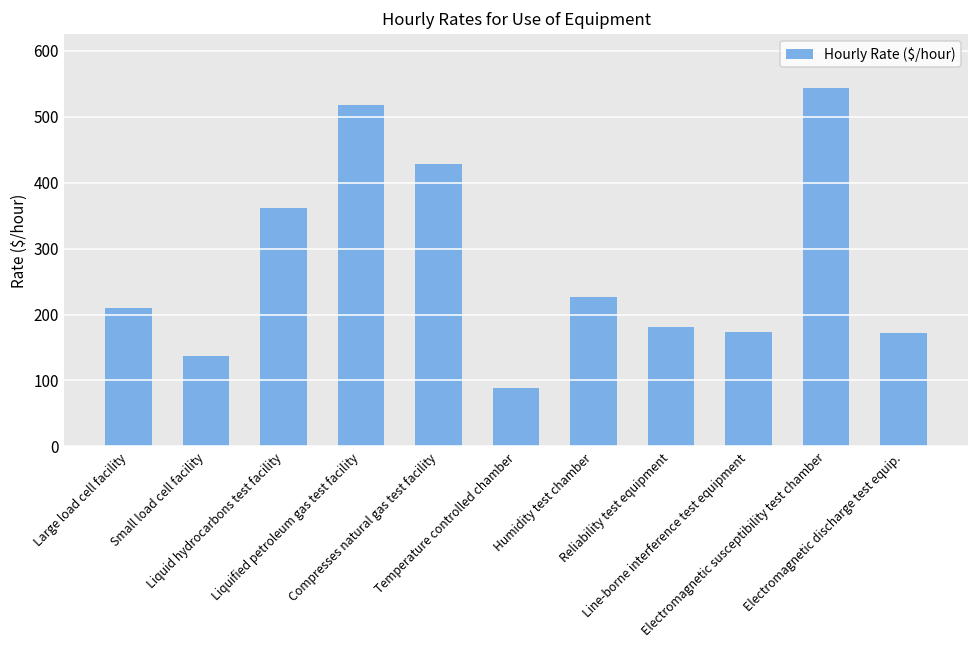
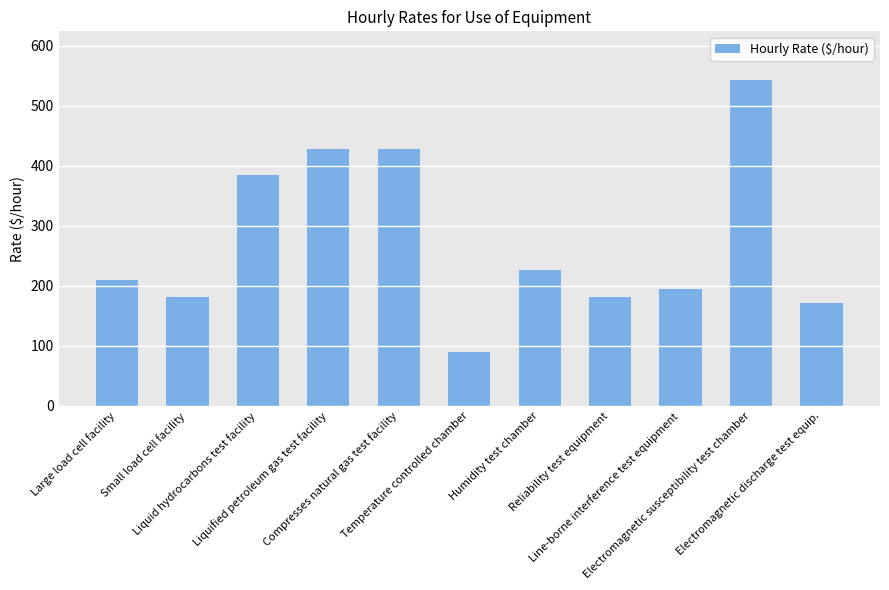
  {
    "Large load cell facility": 210,
-   "Small load cell facility": 140,
-   "Liquid hydrocarbons test facility": 360,
-   "Liquified petroleum gas test facility": 520,
+   "Small load cell facility": 180,
+   "Liquid hydrocarbons test facility": 390,
+   "Liquified petroleum gas test facility": 430,
    "Compresses natural gas test facility": 430,
    "Temperature controlled chamber": 90,
    "Humidity test chamber": 230,
    "Reliability test equipment": 180,
-   "Line-borne interference test equipment": 170,
+   "Line-borne interference test equipment": 200,
    "Electromagnetic susceptibility test chamber": 540,
    "Electromagnetic discharge test equip.": 170
  }
